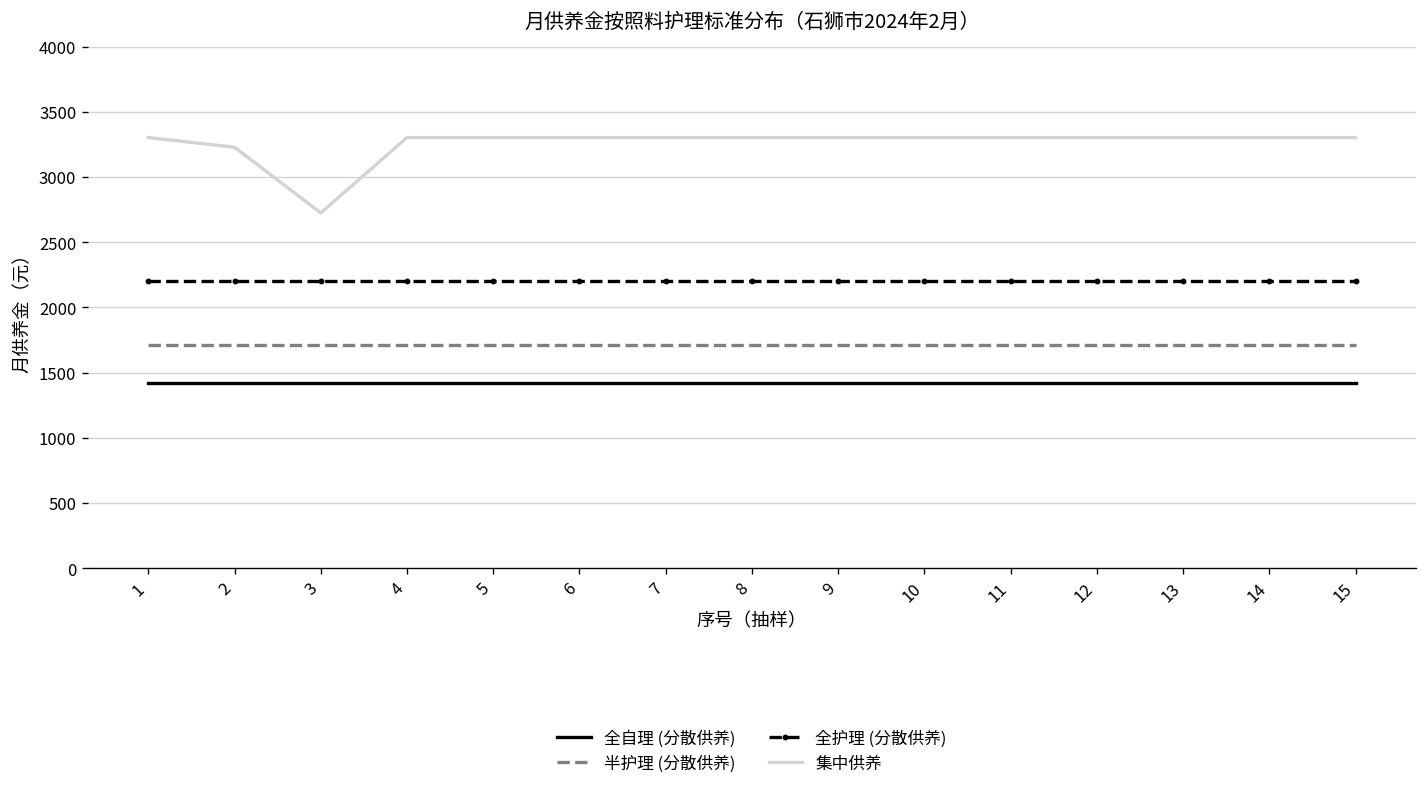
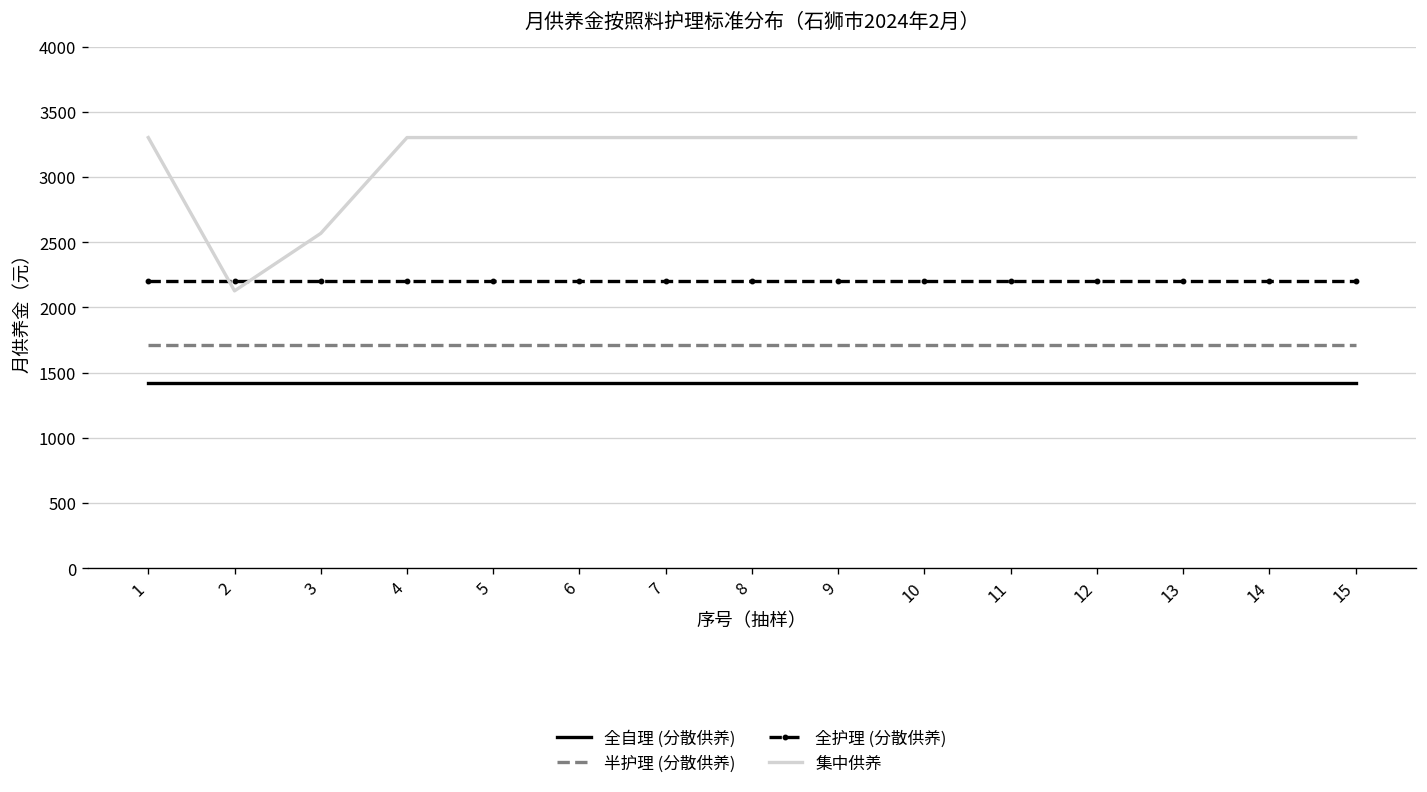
  {
    "半护理 (分散供养)": {
      "1": 1710,
      "2": 1710,
      "3": 1710,
      "4": 1710,
      "5": 1710,
      "6": 1710,
      "7": 1710,
      "8": 1710,
      "9": 1710,
      "10": 1710,
      "11": 1710,
      "12": 1710,
      "13": 1710,
      "14": 1710,
      "15": 1710
    },
    "集中供养": {
      "1": 3300,
-     "2": 3230,
-     "3": 2730,
+     "2": 2130,
+     "3": 2570,
      "4": 3300,
      "5": 3300,
      "6": 3300,
      "7": 3300,
      "8": 3300,
      "9": 3300,
      "10": 3300,
      "11": 3300,
      "12": 3300,
      "13": 3300,
      "14": 3300,
      "15": 3300
    }
  }
